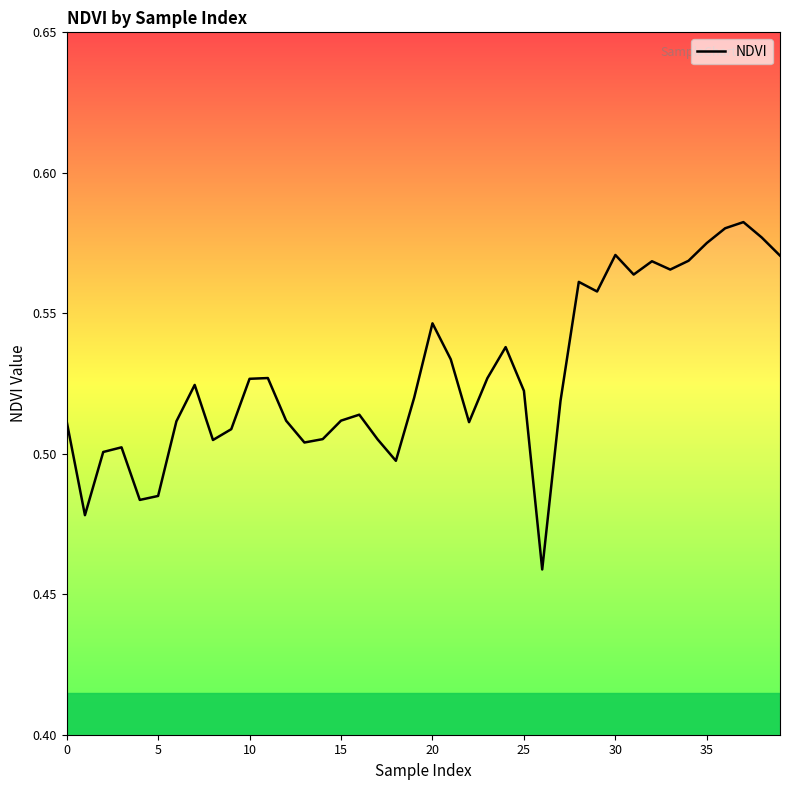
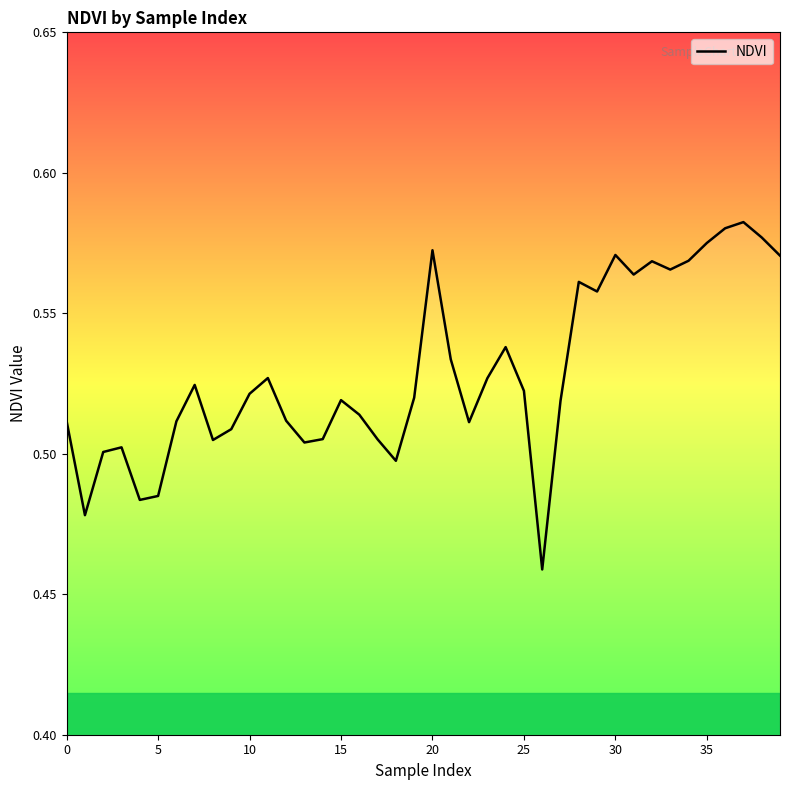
  {
    "0": 0.512,
    "5": 0.485,
-   "10": 0.527,
-   "15": 0.512,
-   "20": 0.546,
+   "10": 0.521,
+   "15": 0.519,
+   "20": 0.572,
    "25": 0.522,
    "30": 0.571,
    "35": 0.575
  }
